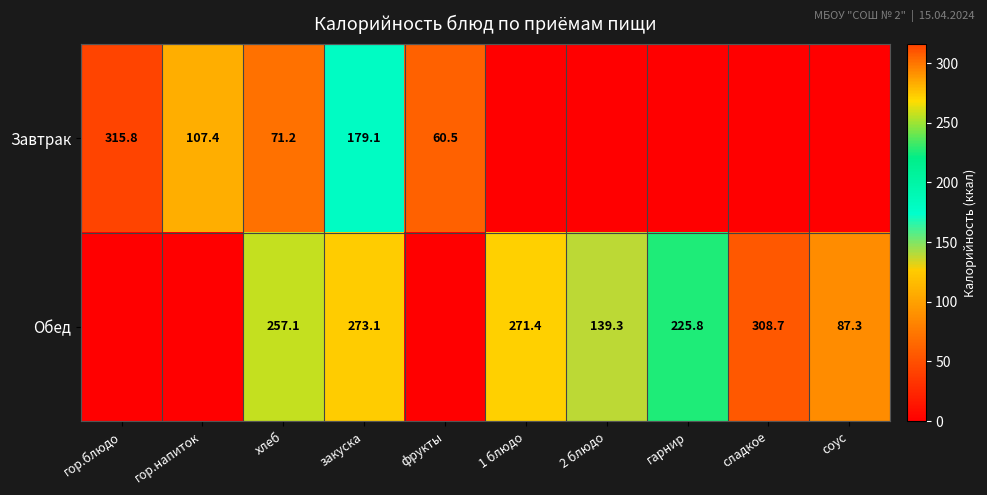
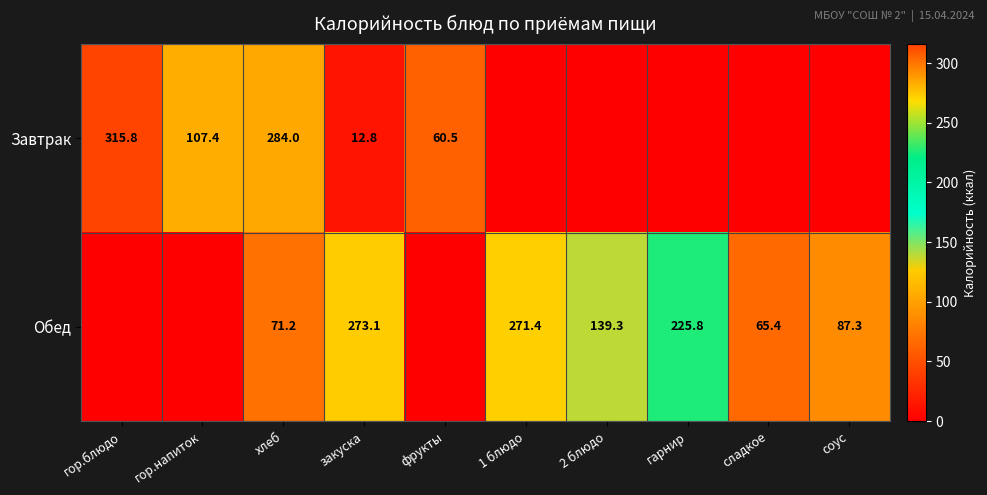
  {
    "Завтрак": {
      "гор.блюдо": 315.8,
      "гор.напиток": 107.4,
-     "хлеб": 71.2,
-     "закуска": 179.1,
+     "хлеб": 284.0,
+     "закуска": 12.8,
      "фрукты": 60.5
    },
    "Обед": {
-     "хлеб": 257.1,
+     "хлеб": 71.2,
      "закуска": 273.1,
      "1 блюдо": 271.4,
      "2 блюдо": 139.3,
      "гарнир": 225.8,
-     "сладкое": 308.7,
+     "сладкое": 65.4,
      "соус": 87.3
    }
  }
